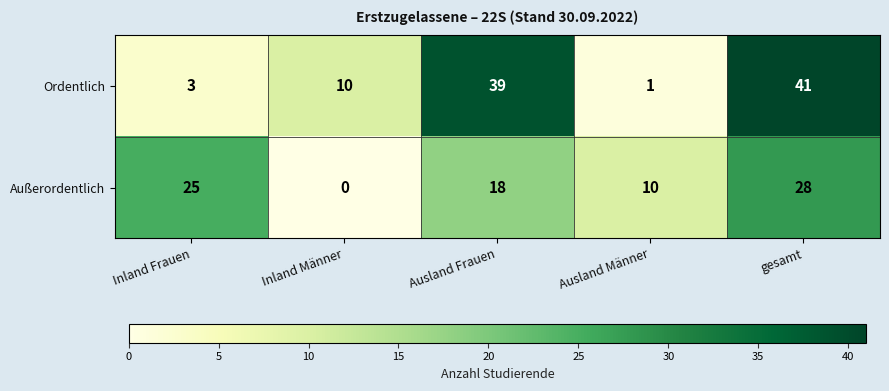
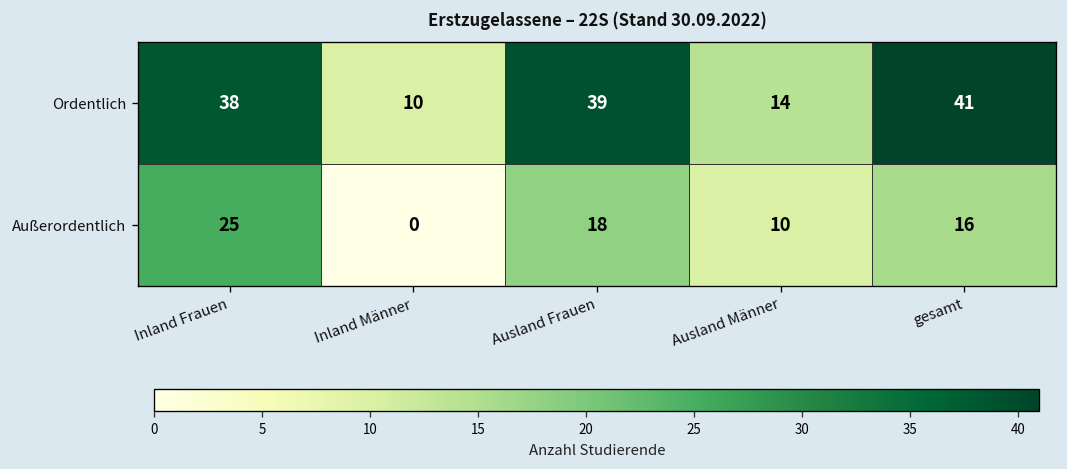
  {
    "Ordentlich": {
-     "Inland Frauen": 3,
-     "Ausland Männer": 1
+     "Inland Frauen": 38,
+     "Ausland Männer": 14
    },
    "Außerordentlich": {
-     "gesamt": 28
+     "gesamt": 16
    }
  }
